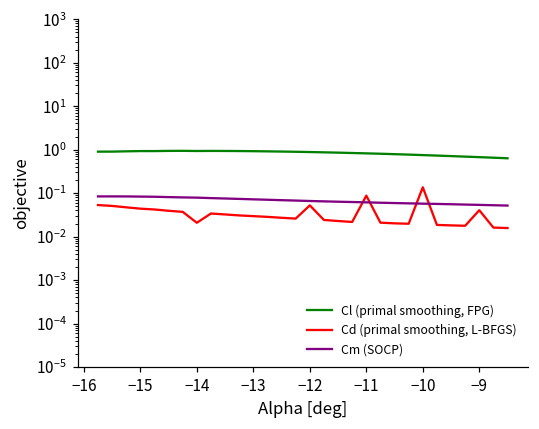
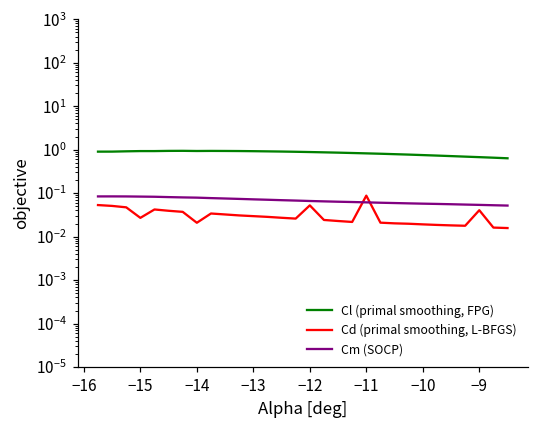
  {
    "Cl (primal smoothing, FPG)": {
      "−15": 0.9,
      "−14": 0.9,
      "−13": 0.9,
      "−12": 0.9,
      "−11": 0.8,
      "−10": 0.8,
      "−9": 0.7
    },
    "Cd (primal smoothing, L-BFGS)": {
-     "−15": 0.04,
+     "−15": 0.03,
      "−14": 0.02,
      "−13": 0.03,
      "−12": 0.05,
      "−11": 0.09,
-     "−10": 0.14,
+     "−10": 0.02,
      "−9": 0.04
    },
    "Cm (SOCP)": {
      "−15": 0.08,
      "−14": 0.08,
      "−13": 0.07,
      "−12": 0.07,
      "−11": 0.06,
      "−10": 0.06,
      "−9": 0.05
    }
  }
